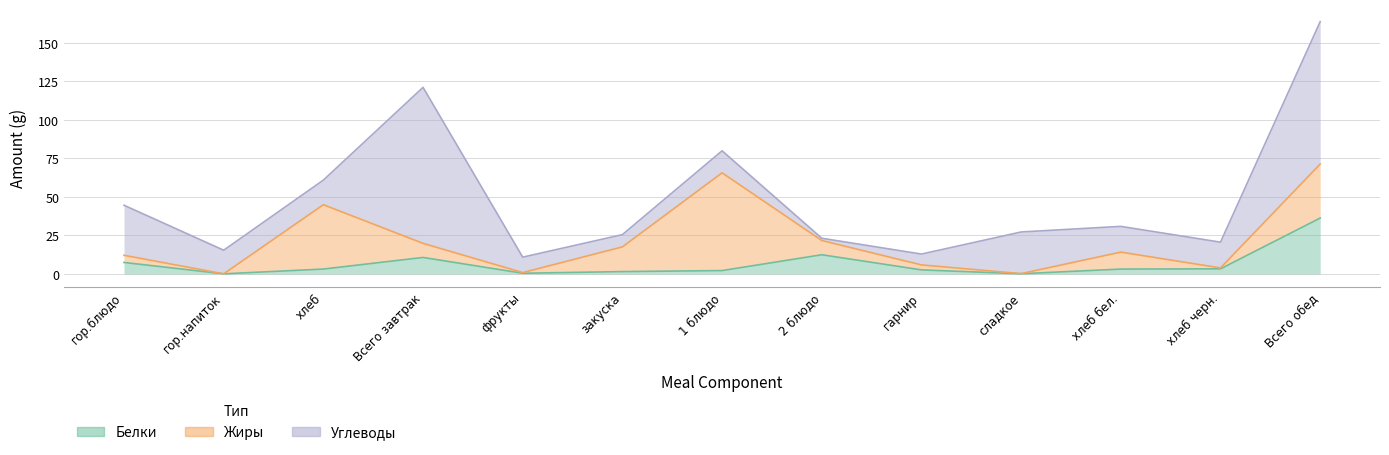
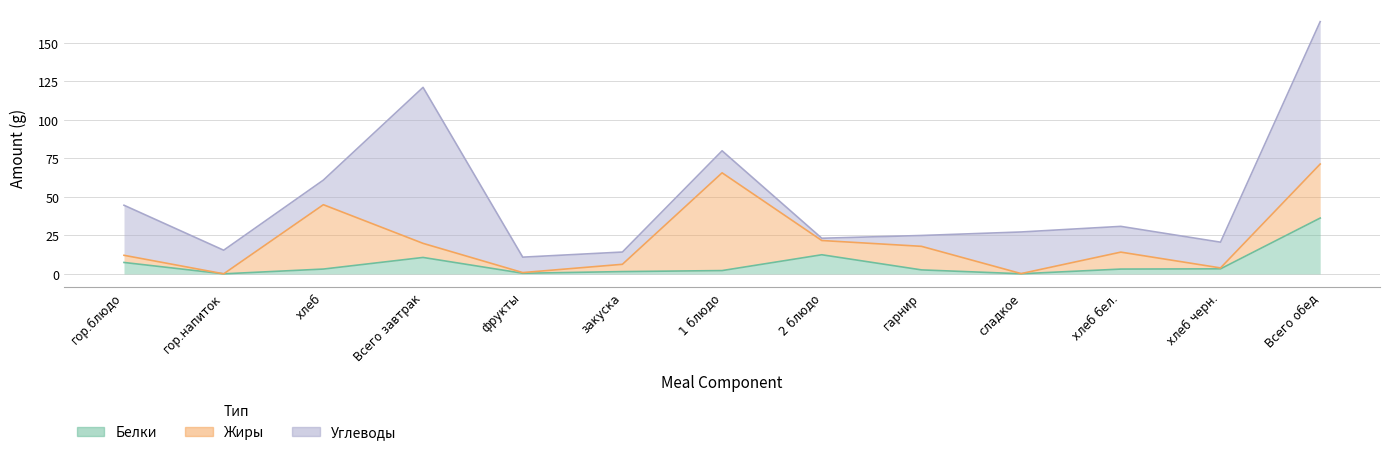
  {
    "Жиры": {
      "гор.блюдо": 5,
      "хлеб": 42,
      "Всего завтрак": 9,
-     "закуска": 16,
+     "закуска": 5,
      "1 блюдо": 63,
-     "гарнир": 3,
+     "гарнир": 15,
      "хлеб бел.": 11,
      "Всего обед": 35
    }
  }
